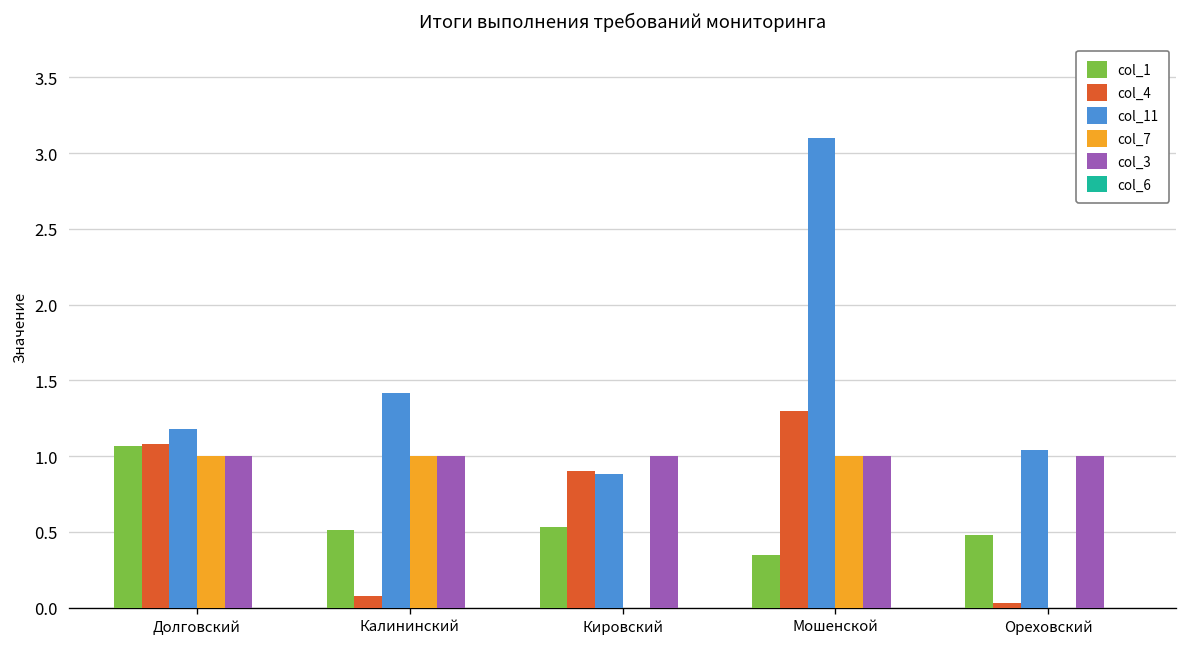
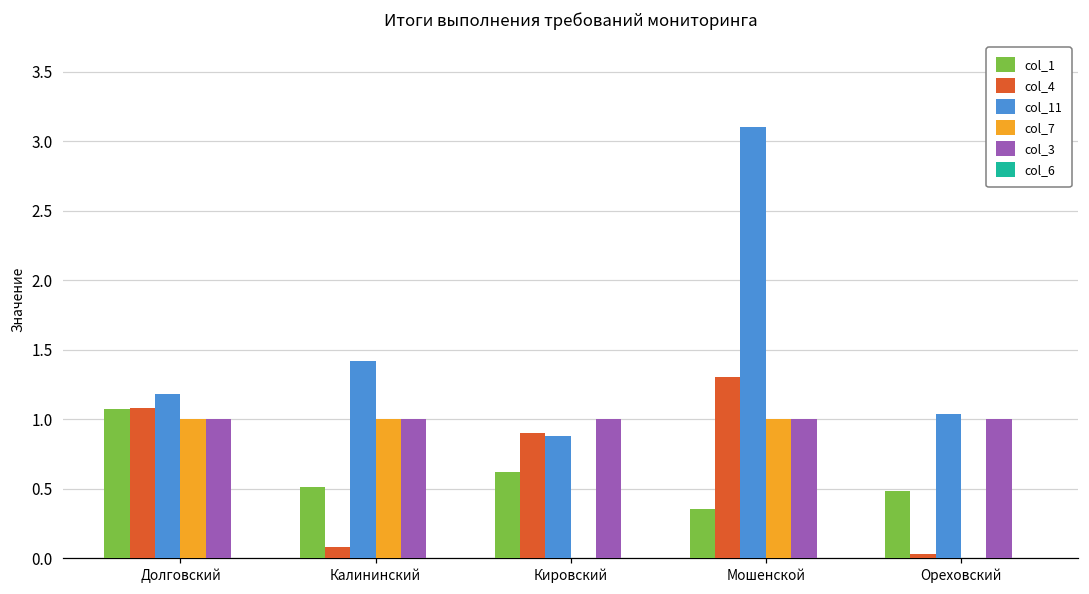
  {
    "col_1": {
      "Долговский": 1.07,
      "Калининский": 0.51,
-     "Кировский": 0.53,
+     "Кировский": 0.62,
      "Мошенской": 0.35,
      "Ореховский": 0.48
    },
    "col_4": {
      "Долговский": 1.08,
      "Калининский": 0.08,
      "Кировский": 0.90,
      "Мошенской": 1.30,
      "Ореховский": 0.03
    },
    "col_11": {
      "Долговский": 1.18,
      "Калининский": 1.42,
      "Кировский": 0.88,
      "Мошенской": 3.10,
      "Ореховский": 1.04
    },
    "col_7": {
      "Долговский": 1.00,
      "Калининский": 1.00,
      "Кировский": 0.00,
      "Мошенской": 1.00,
      "Ореховский": 0.00
    },
    "col_3": {
      "Долговский": 1.00,
      "Калининский": 1.00,
      "Кировский": 1.00,
      "Мошенской": 1.00,
      "Ореховский": 1.00
    },
    "col_6": {
      "Долговский": 0.00,
      "Калининский": 0.00,
      "Кировский": 0.00,
      "Мошенской": 0.00,
      "Ореховский": 0.00
    }
  }
